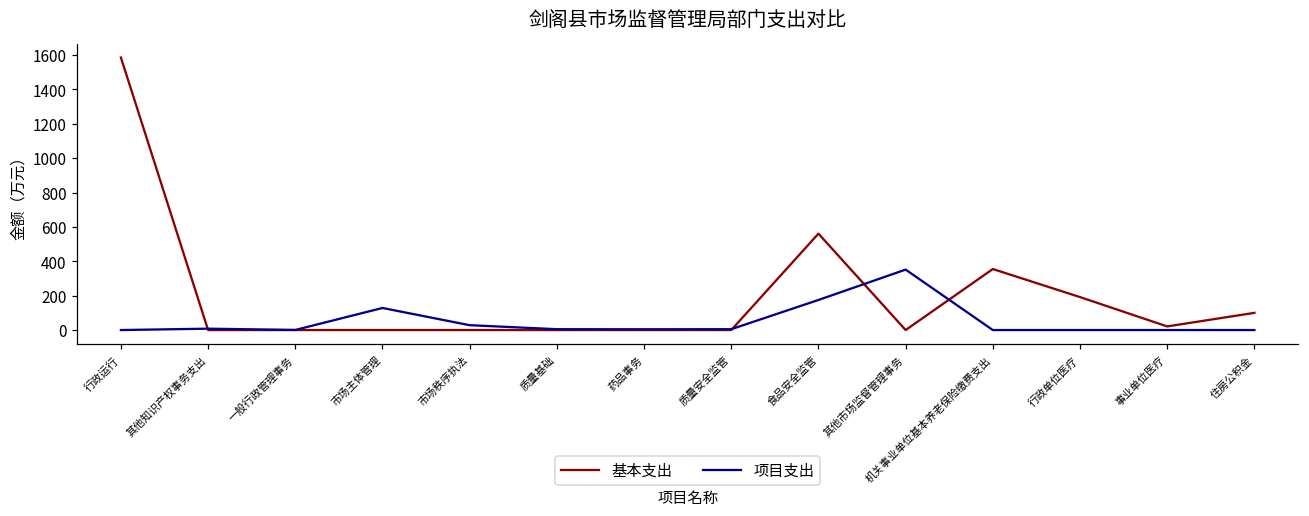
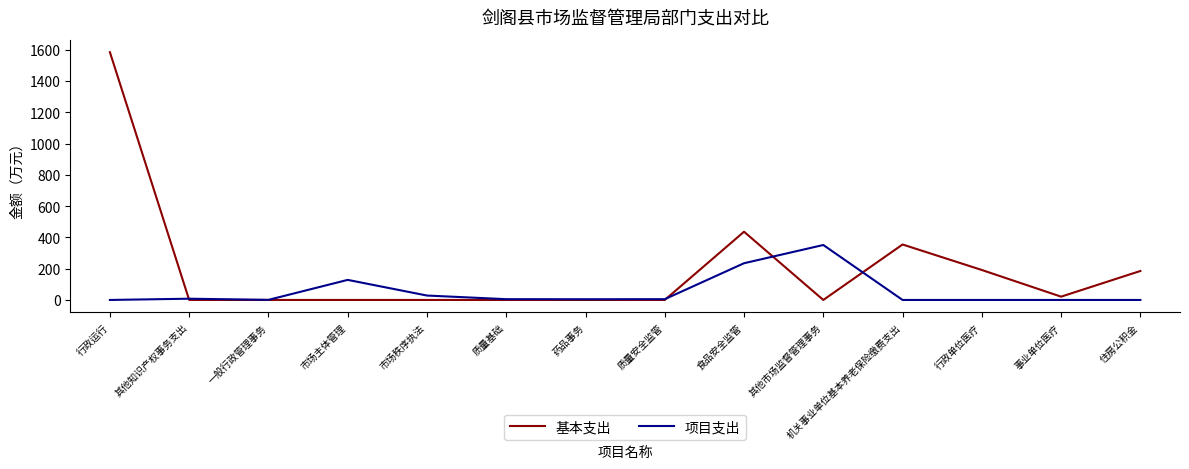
  {
    "基本支出": {
      "行政运行": 1590,
      "市场主体管理": 0,
      "市场秩序执法": 0,
-     "食品安全监管": 560,
+     "食品安全监管": 440,
      "其他市场监督管理事务": 0,
      "机关事业单位基本养老保险缴费支出": 350,
      "行政单位医疗": 190,
      "事业单位医疗": 20,
-     "住房公积金": 100
+     "住房公积金": 190
    },
    "项目支出": {
      "行政运行": 0,
      "市场主体管理": 130,
      "市场秩序执法": 30,
-     "食品安全监管": 180,
+     "食品安全监管": 240,
      "其他市场监督管理事务": 350,
      "机关事业单位基本养老保险缴费支出": 0,
      "行政单位医疗": 0,
      "事业单位医疗": 0,
      "住房公积金": 0
    }
  }
